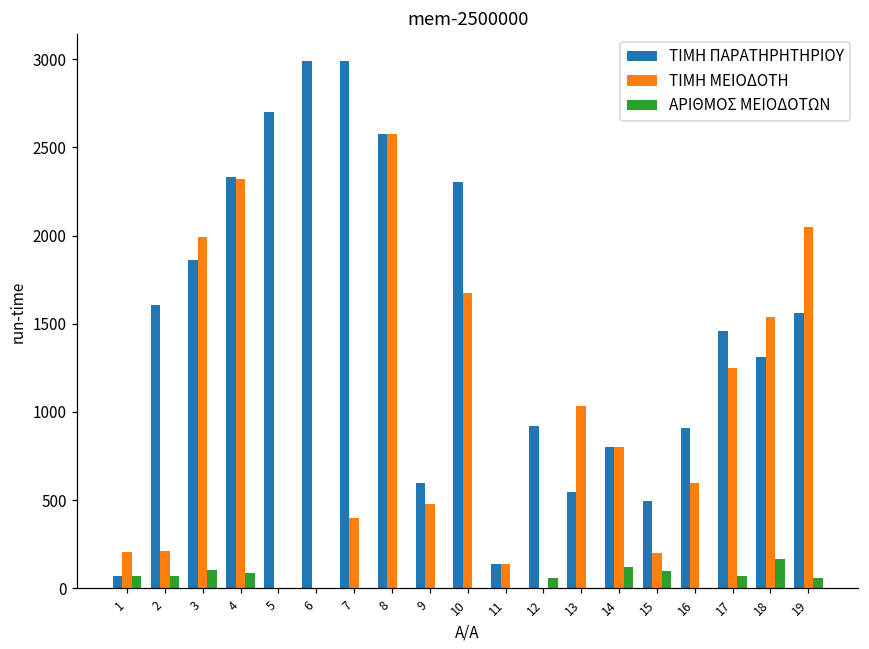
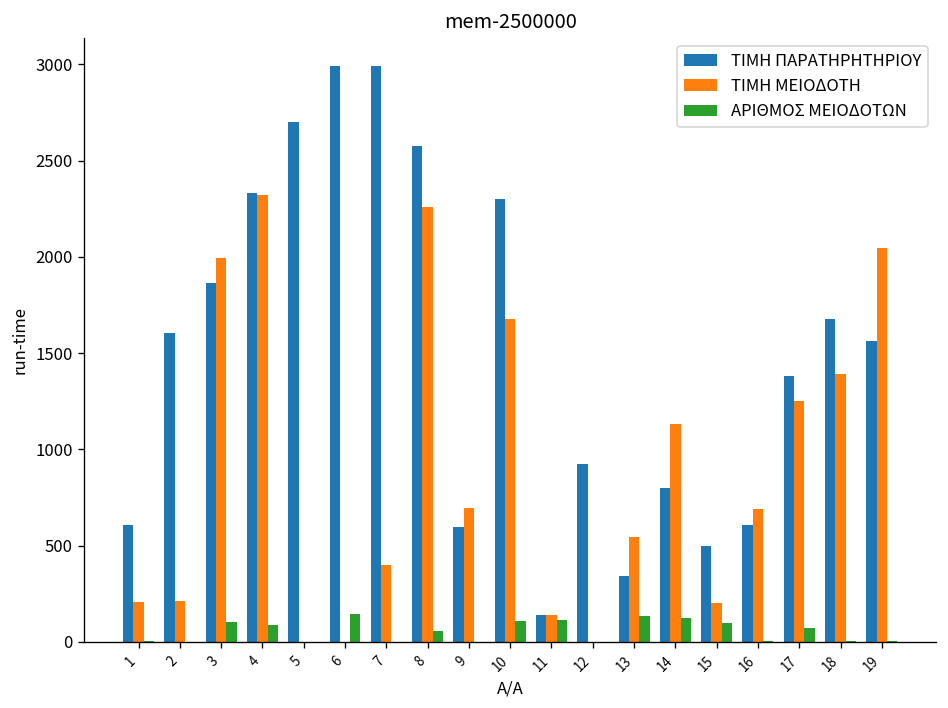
  {
    "ΤΙΜΗ ΠΑΡΑΤΗΡΗΤΗΡΙΟΥ": {
-     "1": 70,
+     "1": 610,
      "2": 1610,
      "3": 1860,
      "4": 2330,
      "5": 2700,
      "6": 2990,
      "7": 2990,
      "8": 2580,
      "9": 600,
      "10": 2300,
      "11": 140,
      "12": 920,
-     "13": 550,
+     "13": 340,
      "14": 800,
      "15": 500,
-     "16": 910,
-     "17": 1460,
-     "18": 1310,
+     "16": 610,
+     "17": 1380,
+     "18": 1680,
      "19": 1560
    },
    "ΤΙΜΗ ΜΕΙΟΔΟΤΗ": {
      "1": 210,
      "2": 210,
      "3": 1990,
      "4": 2320,
      "5": 0,
      "6": 0,
      "7": 400,
-     "8": 2580,
-     "9": 480,
+     "8": 2260,
+     "9": 700,
      "10": 1680,
      "11": 140,
      "12": 0,
-     "13": 1040,
-     "14": 800,
+     "13": 550,
+     "14": 1130,
      "15": 200,
-     "16": 600,
+     "16": 690,
      "17": 1250,
-     "18": 1540,
+     "18": 1390,
      "19": 2050
    },
    "ΑΡΙΘΜΟΣ ΜΕΙΟΔΟΤΩΝ": {
-     "1": 70,
-     "2": 70,
+     "1": 10,
+     "2": 0,
      "3": 100,
      "4": 90,
      "5": 0,
-     "6": 0,
+     "6": 150,
      "7": 0,
-     "8": 0,
-     "10": 0,
-     "11": 0,
-     "12": 60,
-     "13": 0,
+     "8": 60,
+     "10": 110,
+     "11": 120,
+     "12": 0,
+     "13": 140,
      "14": 120,
      "15": 100,
      "17": 70,
-     "18": 170,
-     "19": 60
+     "18": 0,
+     "19": 0
    }
  }
